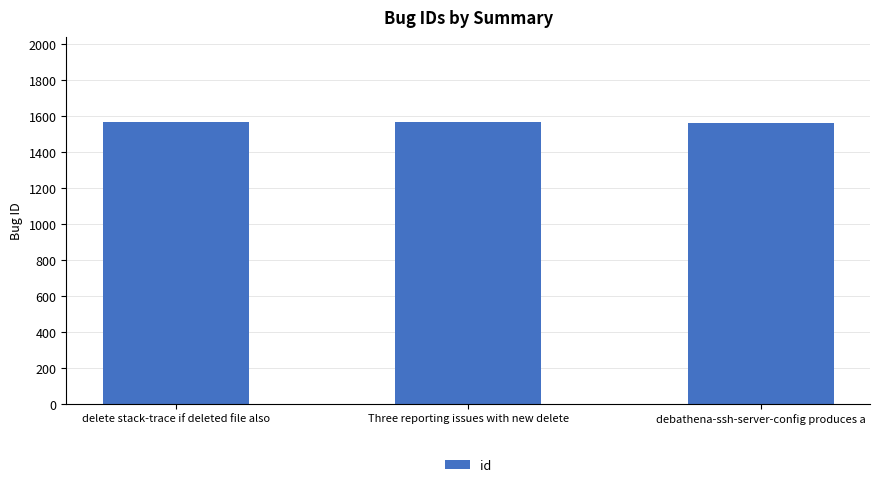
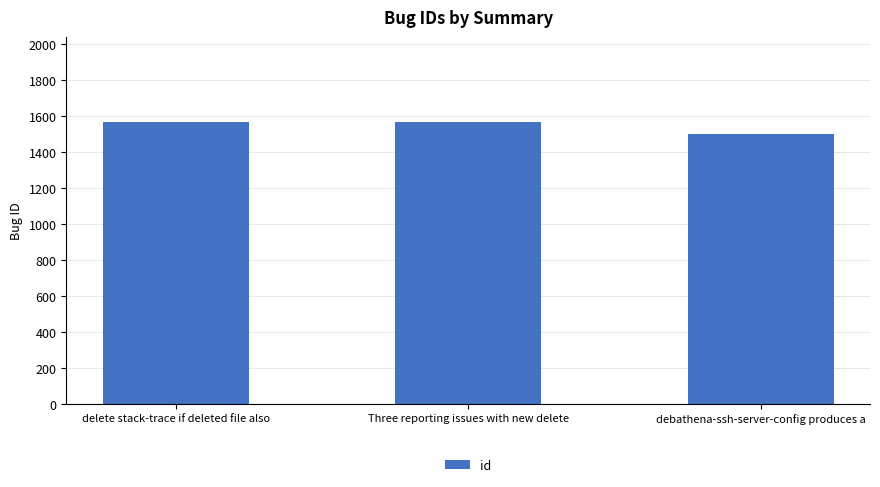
  {
    "delete stack-trace if deleted file also": 1570,
    "Three reporting issues with new delete": 1570,
-   "debathena-ssh-server-config produces a": 1560
+   "debathena-ssh-server-config produces a": 1500
  }
